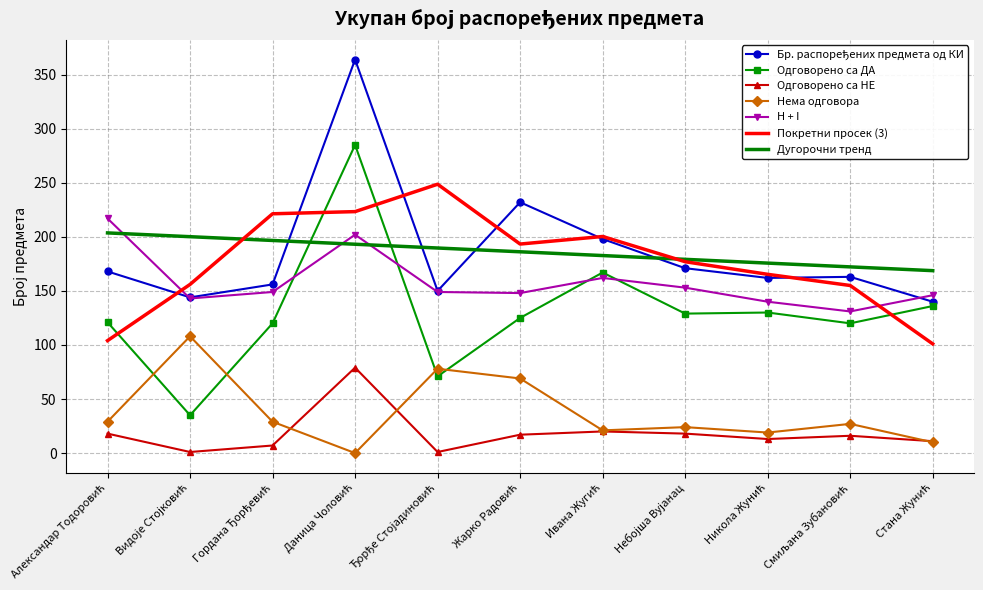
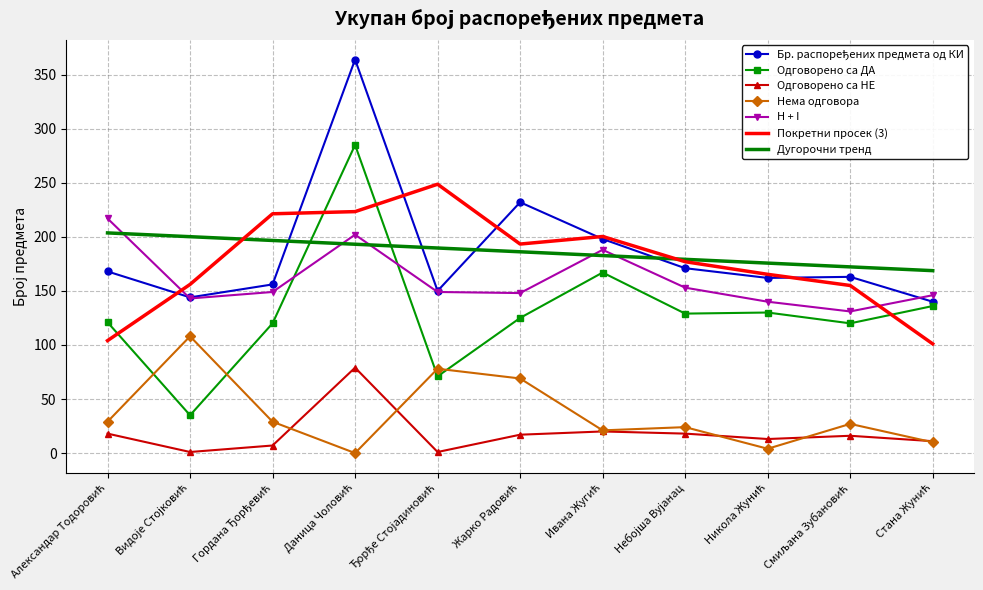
  {
    "Бр. распоређених предмета од КИ": {
      "Александар Тодоровић": 168,
      "Гордана Ђорђевић": 156,
      "Даница Чоловић": 364,
      "Жарко Радовић": 232,
      "Небојша Вујанац": 171,
      "Никола Жунић": 162,
      "Смиљана Зубановић": 163,
      "Стана Жунић": 140
    },
    "Нема одговора": {
      "Александар Тодоровић": 29,
      "Видоје Стојковић": 108,
      "Гордана Ђорђевић": 29,
      "Даница Чоловић": 0,
      "Ђорђе Стојадиновић": 78,
      "Жарко Радовић": 69,
      "Небојша Вујанац": 24,
-     "Никола Жунић": 19,
+     "Никола Жунић": 4,
      "Смиљана Зубановић": 27
    },
    "H + I": {
      "Александар Тодоровић": 217,
      "Гордана Ђорђевић": 149,
      "Даница Чоловић": 202,
      "Жарко Радовић": 148,
-     "Ивана Жугић": 162,
+     "Ивана Жугић": 188,
      "Небојша Вујанац": 153,
      "Никола Жунић": 140,
      "Смиљана Зубановић": 131,
      "Стана Жунић": 146
    }
  }
